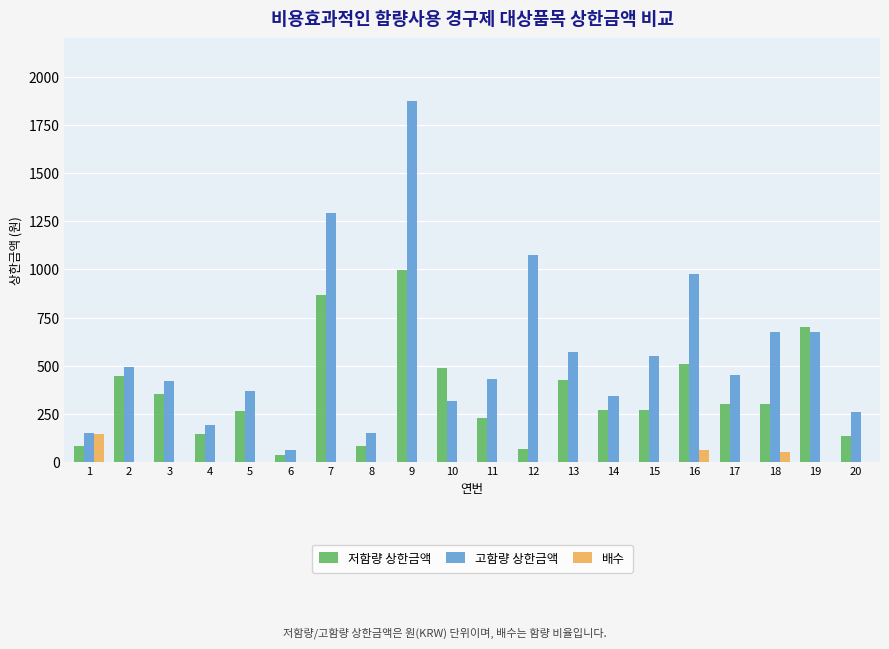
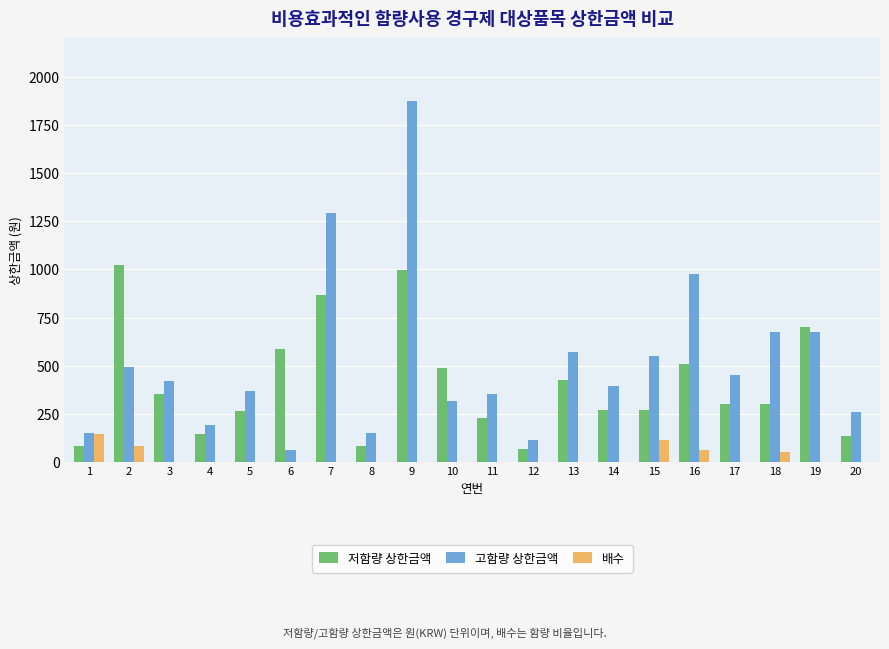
  {
    "저함량 상한금액": {
      "1": 90,
-     "2": 450,
+     "2": 1020,
      "3": 360,
      "4": 140,
      "5": 270,
-     "6": 40,
+     "6": 590,
      "7": 870,
      "8": 90,
      "9": 1000,
      "10": 490,
      "11": 230,
      "12": 70,
      "13": 430,
      "14": 270,
      "15": 270,
      "16": 510,
      "17": 300,
      "18": 300,
      "19": 700,
      "20": 140
    },
    "고함량 상한금액": {
      "1": 150,
      "2": 500,
      "3": 420,
      "4": 190,
      "5": 370,
      "6": 60,
      "7": 1290,
      "8": 150,
      "9": 1880,
      "10": 320,
-     "11": 430,
-     "12": 1080,
+     "11": 350,
+     "12": 120,
      "13": 570,
-     "14": 340,
+     "14": 390,
      "15": 550,
      "16": 980,
      "17": 450,
      "18": 680,
      "19": 680,
      "20": 260
    },
    "배수": {
      "1": 150,
-     "2": 0,
-     "15": 0,
+     "2": 80,
+     "15": 120,
      "16": 60,
      "18": 50
    }
  }
